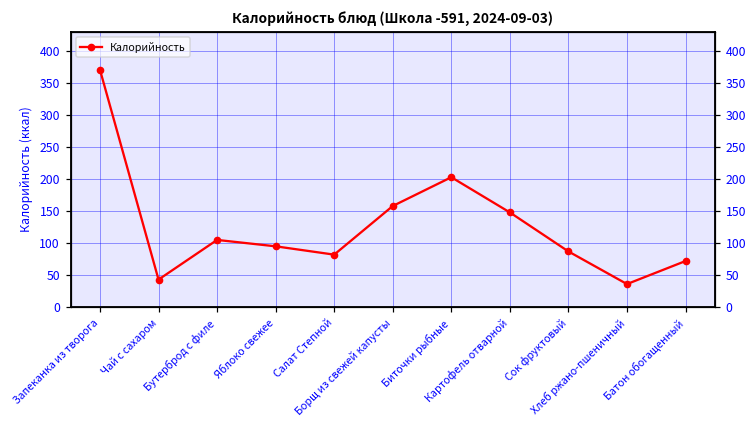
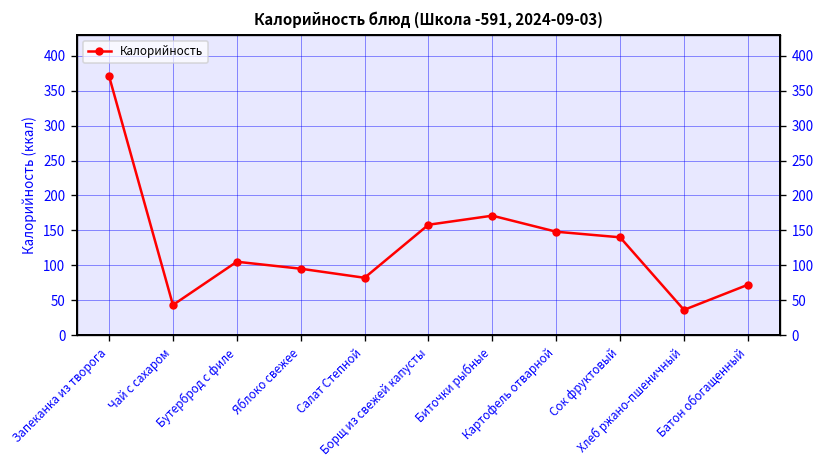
  {
    "Запеканка из творога": 370,
    "Чай с сахаром": 40,
    "Бутерброд с филе": 110,
    "Яблоко свежее": 100,
    "Салат Степной": 80,
    "Борщ из свежей капусты": 160,
-   "Биточки рыбные": 200,
+   "Биточки рыбные": 170,
    "Картофель отварной": 150,
-   "Сок фруктовый": 90,
+   "Сок фруктовый": 140,
    "Хлеб ржано-пшеничный": 40,
    "Батон обогащенный": 70
  }
